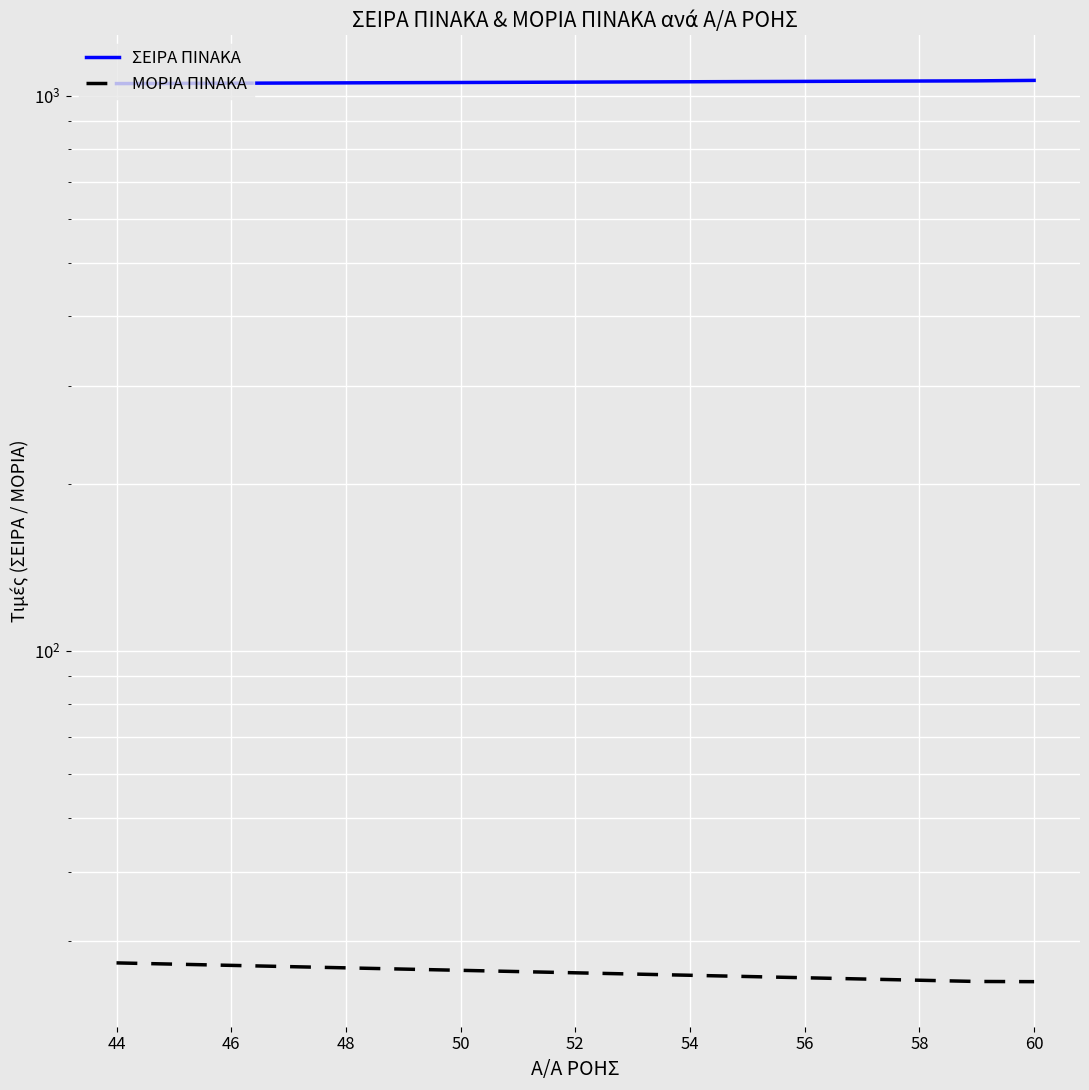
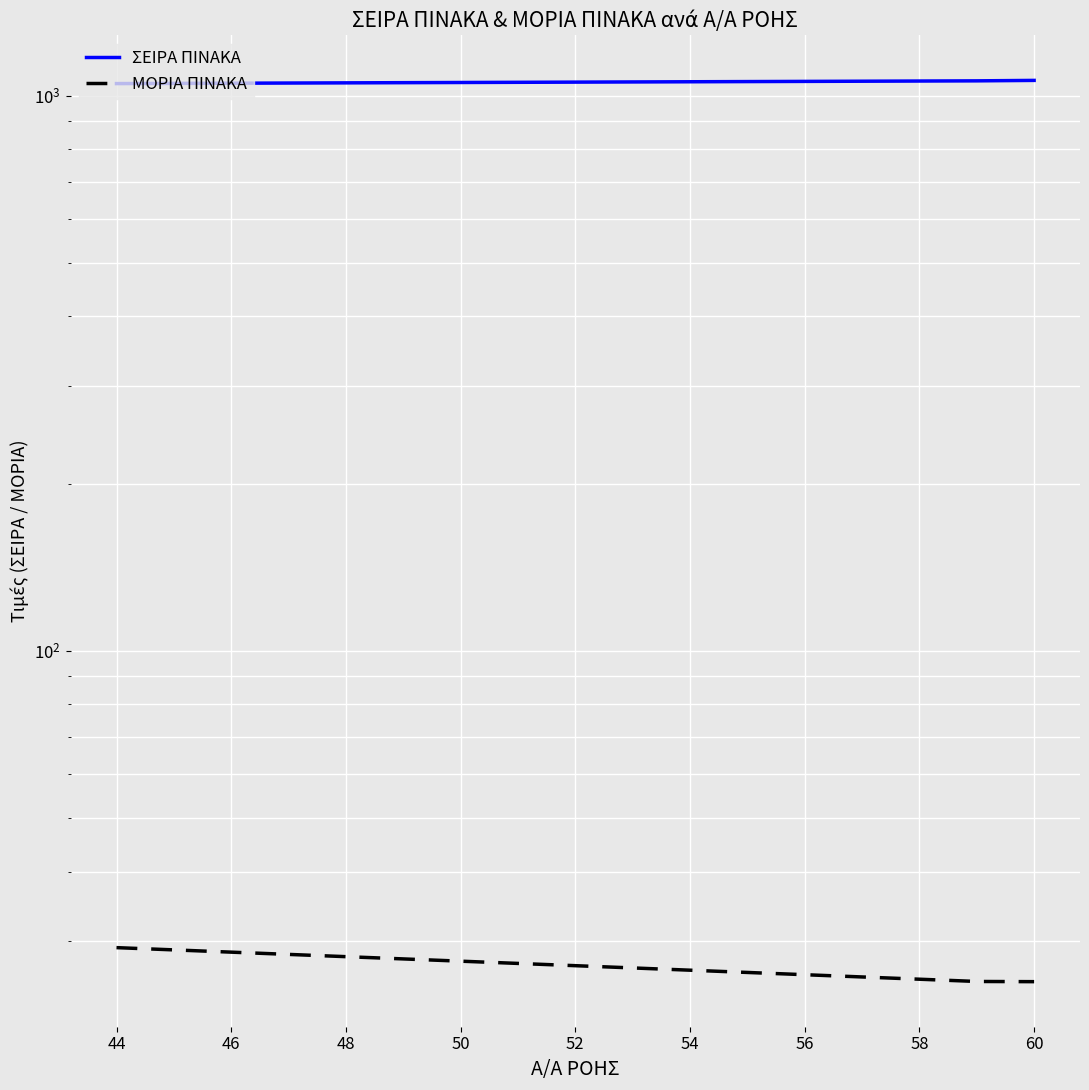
  {
    "ΣΕΙΡΑ ΠΙΝΑΚΑ": {
      "60": 1070
    },
    "ΜΟΡΙΑ ΠΙΝΑΚΑ": {
-     "44": 27,
+     "44": 29,
      "60": 25
    }
  }
